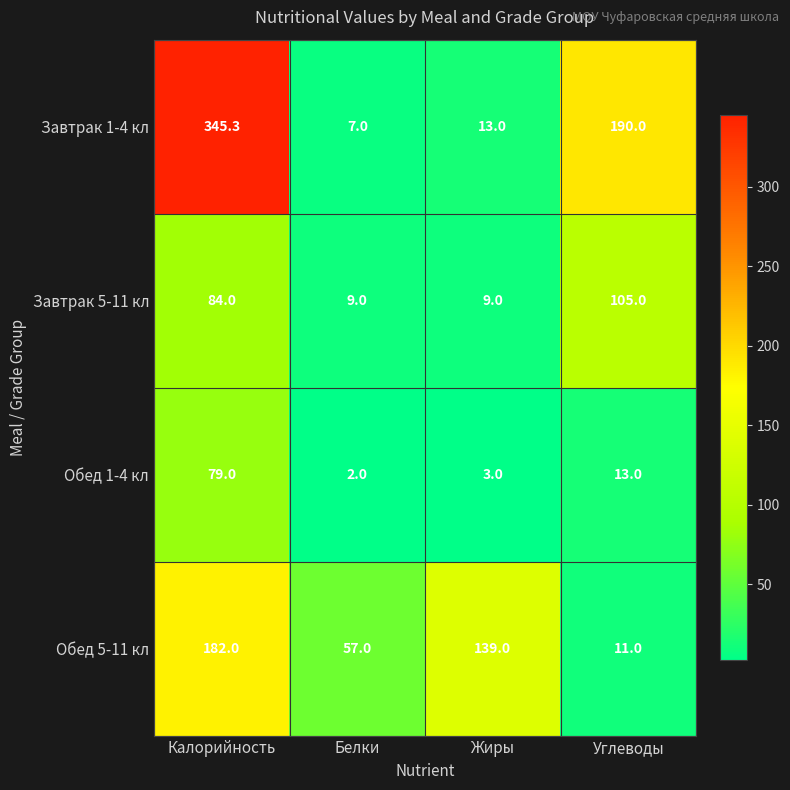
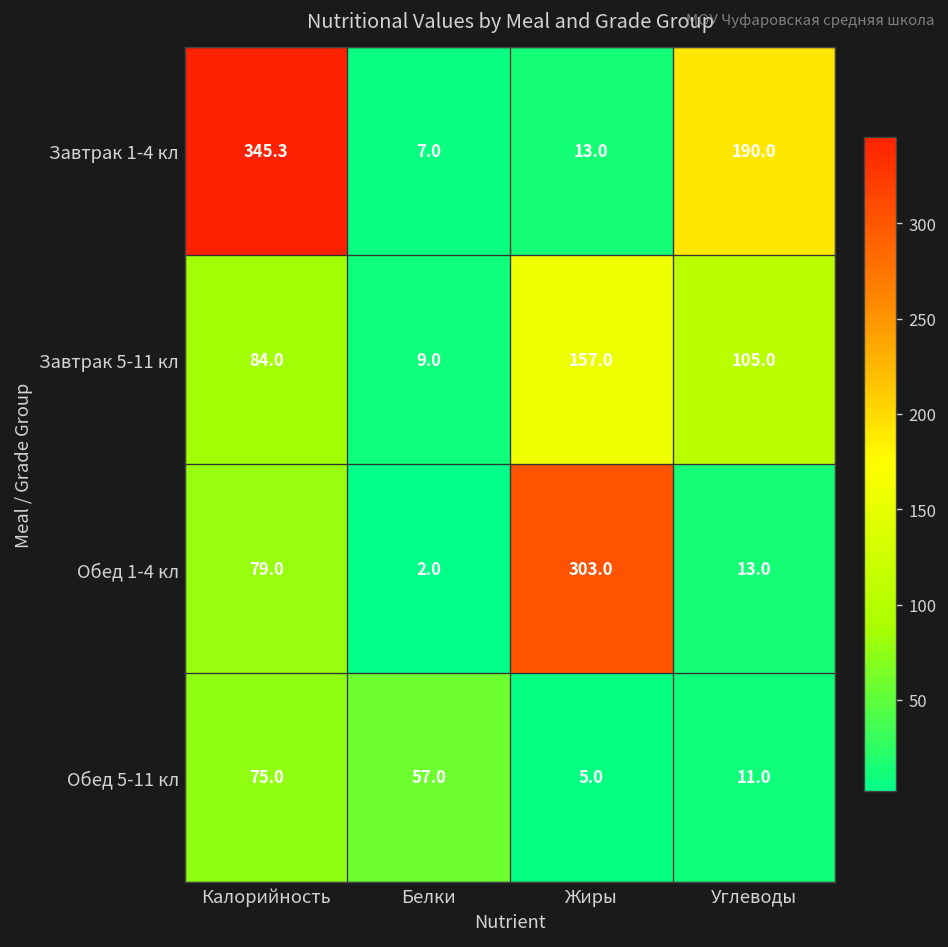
  {
    "Завтрак 1-4 кл": {
      "Калорийность": 345.3,
      "Белки": 7.0,
      "Жиры": 13.0,
      "Углеводы": 190.0
    },
    "Завтрак 5-11 кл": {
      "Калорийность": 84.0,
      "Белки": 9.0,
-     "Жиры": 9.0,
+     "Жиры": 157.0,
      "Углеводы": 105.0
    },
    "Обед 1-4 кл": {
      "Калорийность": 79.0,
      "Белки": 2.0,
-     "Жиры": 3.0,
+     "Жиры": 303.0,
      "Углеводы": 13.0
    },
    "Обед 5-11 кл": {
-     "Калорийность": 182.0,
+     "Калорийность": 75.0,
      "Белки": 57.0,
-     "Жиры": 139.0,
+     "Жиры": 5.0,
      "Углеводы": 11.0
    }
  }
